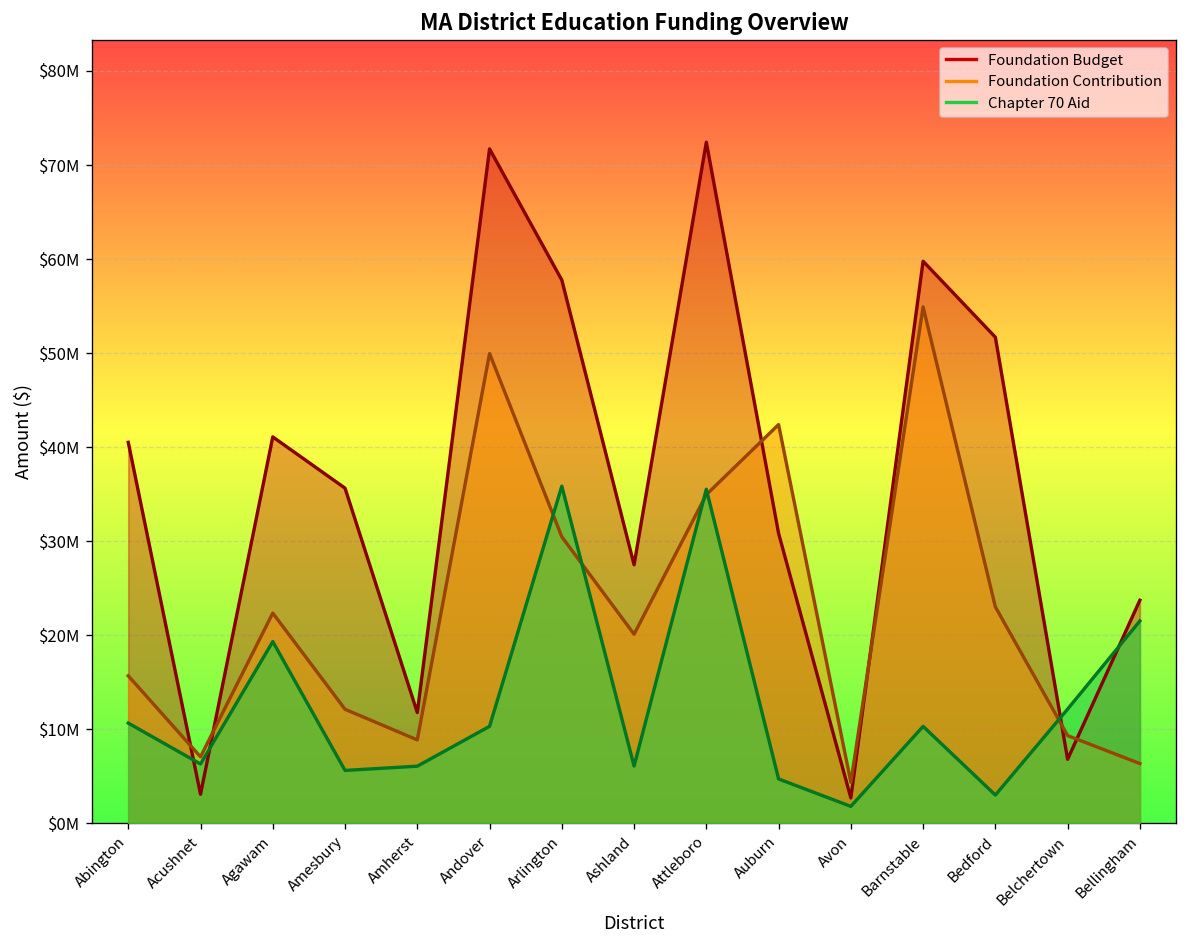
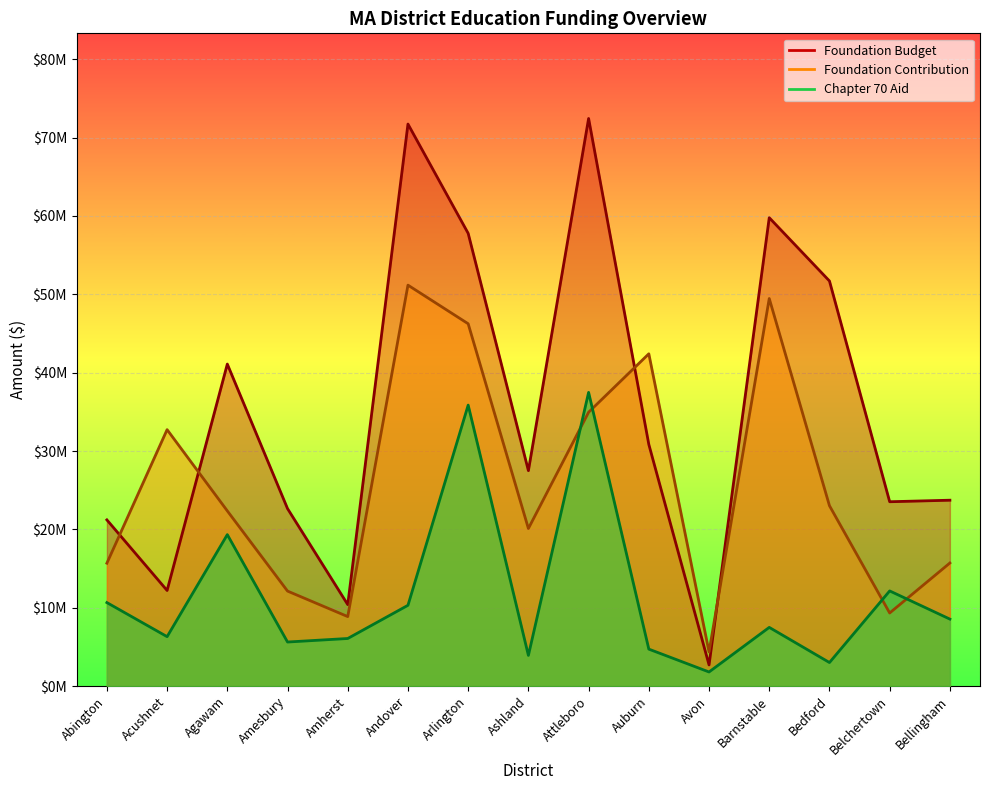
  {
    "Foundation Budget": {
-     "Abington": "$41000000",
-     "Acushnet": "$3000000",
+     "Abington": "$21000000",
+     "Acushnet": "$12000000",
      "Agawam": "$41000000",
-     "Amesbury": "$36000000",
-     "Amherst": "$12000000",
+     "Amesbury": "$23000000",
+     "Amherst": "$10000000",
      "Andover": "$72000000",
      "Arlington": "$58000000",
      "Ashland": "$27000000",
      "Attleboro": "$72000000",
      "Auburn": "$31000000",
      "Avon": "$3000000",
      "Barnstable": "$60000000",
      "Bedford": "$52000000",
-     "Belchertown": "$7000000",
+     "Belchertown": "$24000000",
      "Bellingham": "$24000000"
    },
    "Foundation Contribution": {
      "Abington": "$16000000",
-     "Acushnet": "$7000000",
+     "Acushnet": "$33000000",
      "Agawam": "$22000000",
      "Amesbury": "$12000000",
      "Amherst": "$9000000",
-     "Andover": "$50000000",
-     "Arlington": "$30000000",
+     "Andover": "$51000000",
+     "Arlington": "$46000000",
      "Ashland": "$20000000",
      "Attleboro": "$35000000",
      "Auburn": "$42000000",
      "Avon": "$4000000",
-     "Barnstable": "$55000000",
+     "Barnstable": "$49000000",
      "Bedford": "$23000000",
      "Belchertown": "$9000000",
-     "Bellingham": "$6000000"
+     "Bellingham": "$16000000"
    },
    "Chapter 70 Aid": {
      "Abington": "$11000000",
      "Acushnet": "$6000000",
      "Agawam": "$19000000",
      "Amesbury": "$6000000",
      "Amherst": "$6000000",
      "Andover": "$10000000",
      "Arlington": "$36000000",
-     "Ashland": "$6000000",
-     "Attleboro": "$36000000",
+     "Ashland": "$4000000",
+     "Attleboro": "$37000000",
      "Auburn": "$5000000",
      "Avon": "$2000000",
-     "Barnstable": "$10000000",
+     "Barnstable": "$7000000",
      "Bedford": "$3000000",
      "Belchertown": "$12000000",
-     "Bellingham": "$22000000"
+     "Bellingham": "$9000000"
    }
  }
